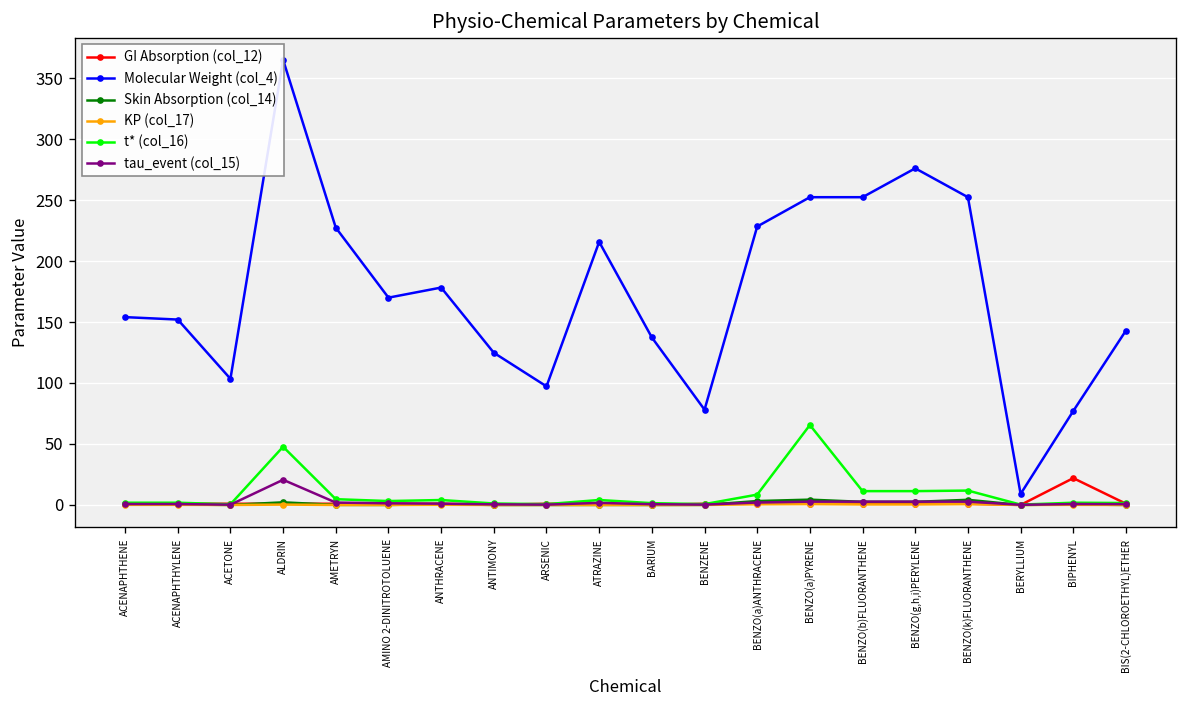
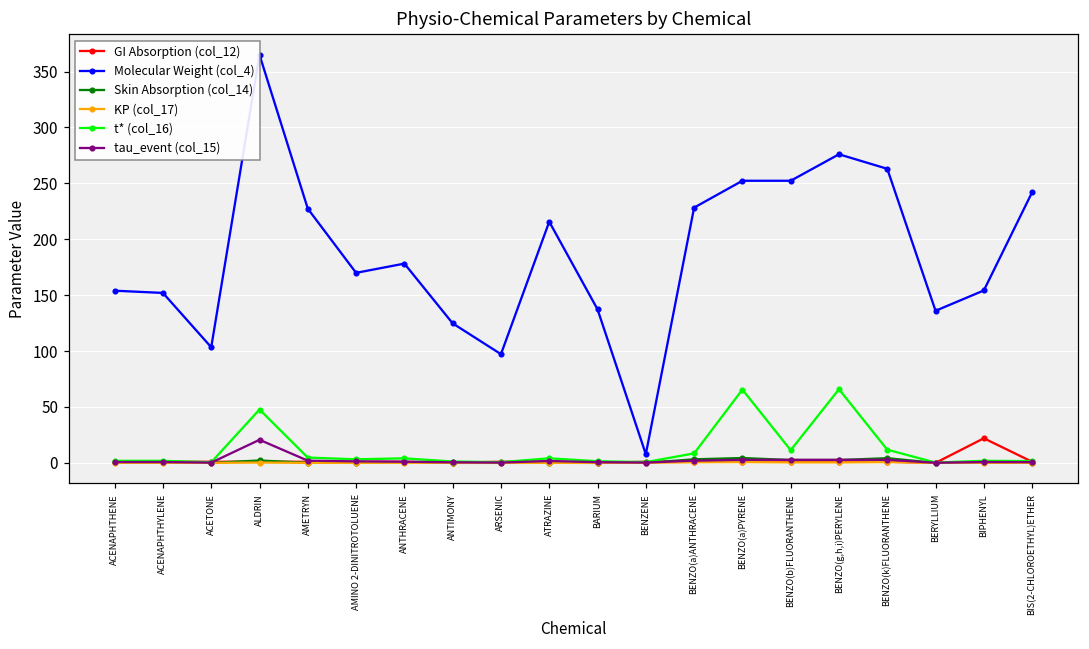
  {
    "GI Absorption (col_12)": {
      "BIPHENYL": 22
    },
    "Molecular Weight (col_4)": {
      "ACENAPHTHENE": 154,
      "ACENAPHTHYLENE": 152,
      "ACETONE": 103,
      "AMETRYN": 227,
      "AMINO 2-DINITROTOLUENE": 170,
      "ANTHRACENE": 178,
      "ANTIMONY": 125,
      "ARSENIC": 97,
      "ATRAZINE": 216,
      "BARIUM": 137,
-     "BENZENE": 78,
+     "BENZENE": 8,
      "BENZO(a)ANTHRACENE": 228,
      "BENZO(a)PYRENE": 252,
      "BENZO(b)FLUORANTHENE": 252,
      "BENZO(g,h,i)PERYLENE": 276,
-     "BENZO(k)FLUORANTHENE": 252,
-     "BERYLLIUM": 9,
-     "BIPHENYL": 77,
-     "BIS(2-CHLOROETHYL)ETHER": 143
+     "BENZO(k)FLUORANTHENE": 263,
+     "BERYLLIUM": 136,
+     "BIPHENYL": 154,
+     "BIS(2-CHLOROETHYL)ETHER": 242
    },
    "t* (col_16)": {
      "ALDRIN": 48,
      "AMETRYN": 5,
      "ANTHRACENE": 4,
      "BENZO(a)ANTHRACENE": 8,
      "BENZO(a)PYRENE": 66,
      "BENZO(b)FLUORANTHENE": 11,
-     "BENZO(g,h,i)PERYLENE": 11,
+     "BENZO(g,h,i)PERYLENE": 66,
      "BENZO(k)FLUORANTHENE": 12
    },
    "tau_event (col_15)": {
      "ALDRIN": 21
    }
  }
